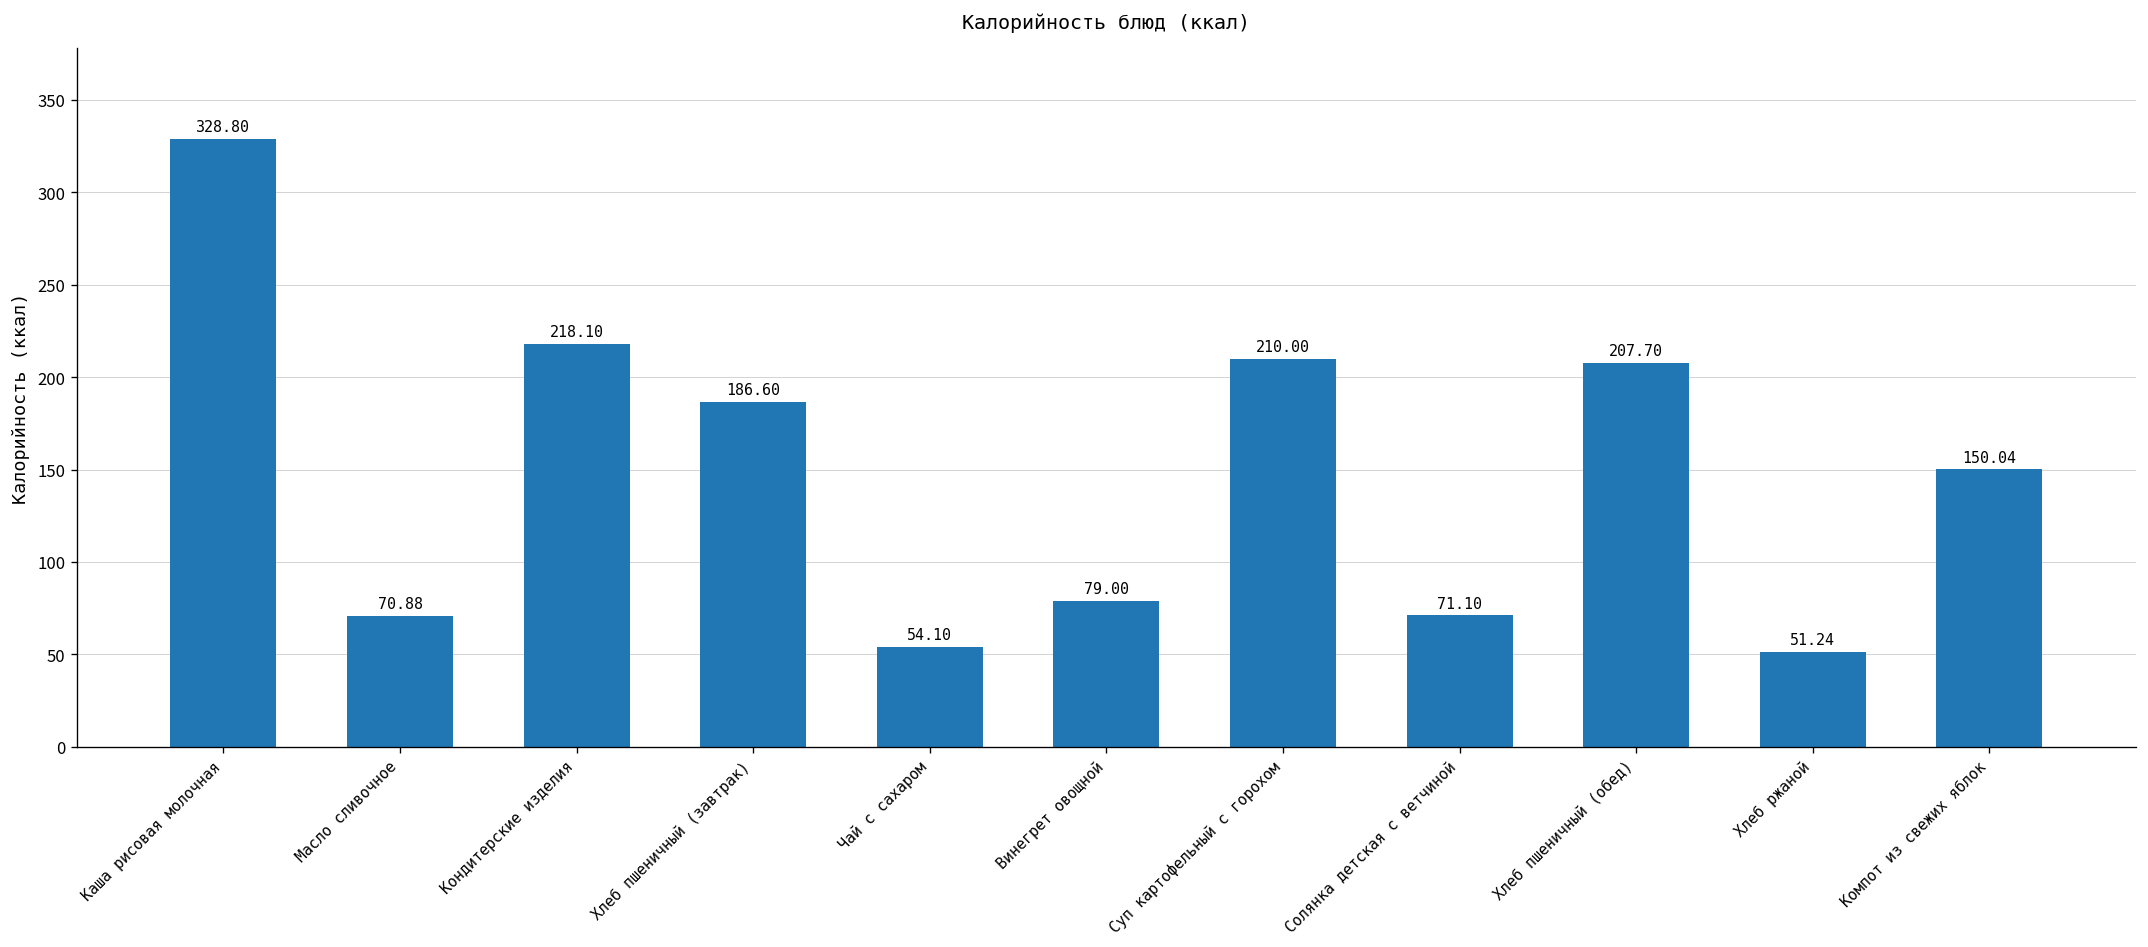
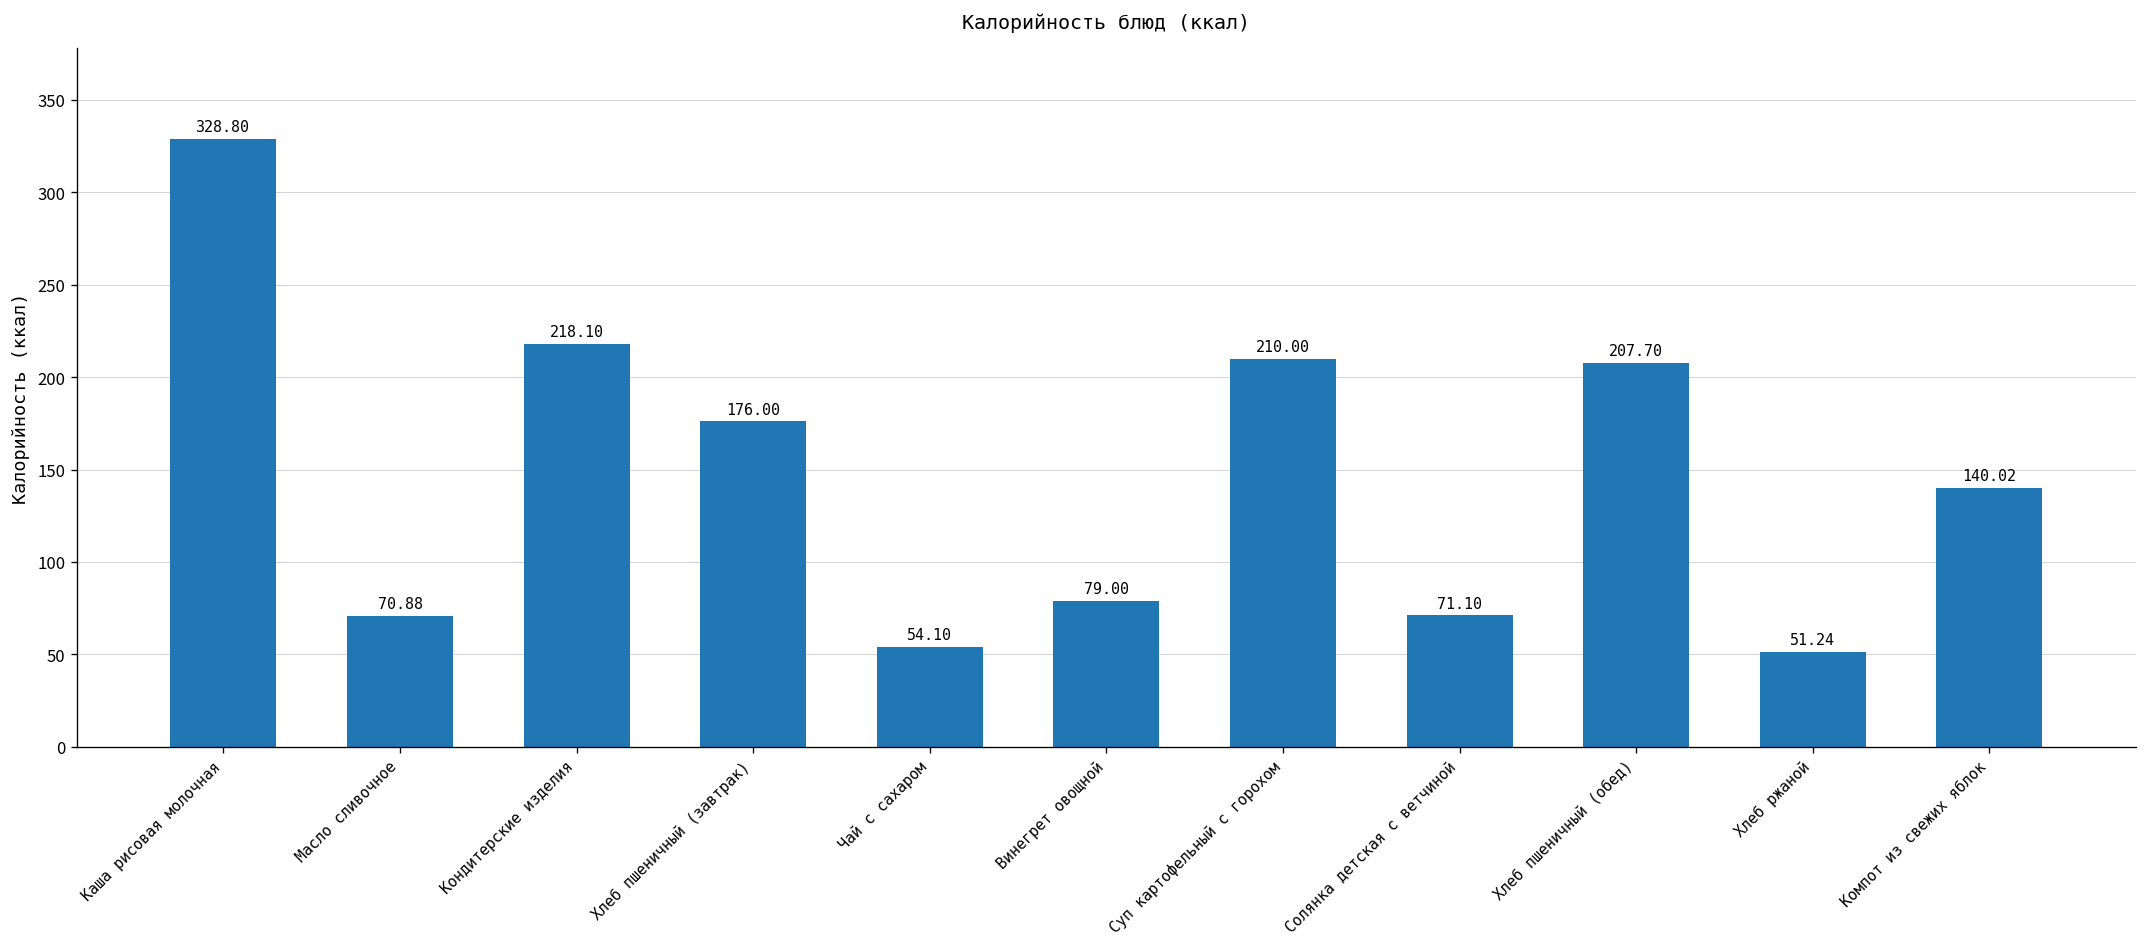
  {
    "Каша рисовая молочная": 328.80,
    "Масло сливочное": 70.88,
    "Кондитерские изделия": 218.10,
-   "Хлеб пшеничный (завтрак)": 186.60,
+   "Хлеб пшеничный (завтрак)": 176.00,
    "Чай с сахаром": 54.10,
    "Винегрет овощной": 79.00,
    "Суп картофельный с горохом": 210.00,
    "Солянка детская с ветчиной": 71.10,
    "Хлеб пшеничный (обед)": 207.70,
    "Хлеб ржаной": 51.24,
-   "Компот из свежих яблок": 150.04
+   "Компот из свежих яблок": 140.02
  }
